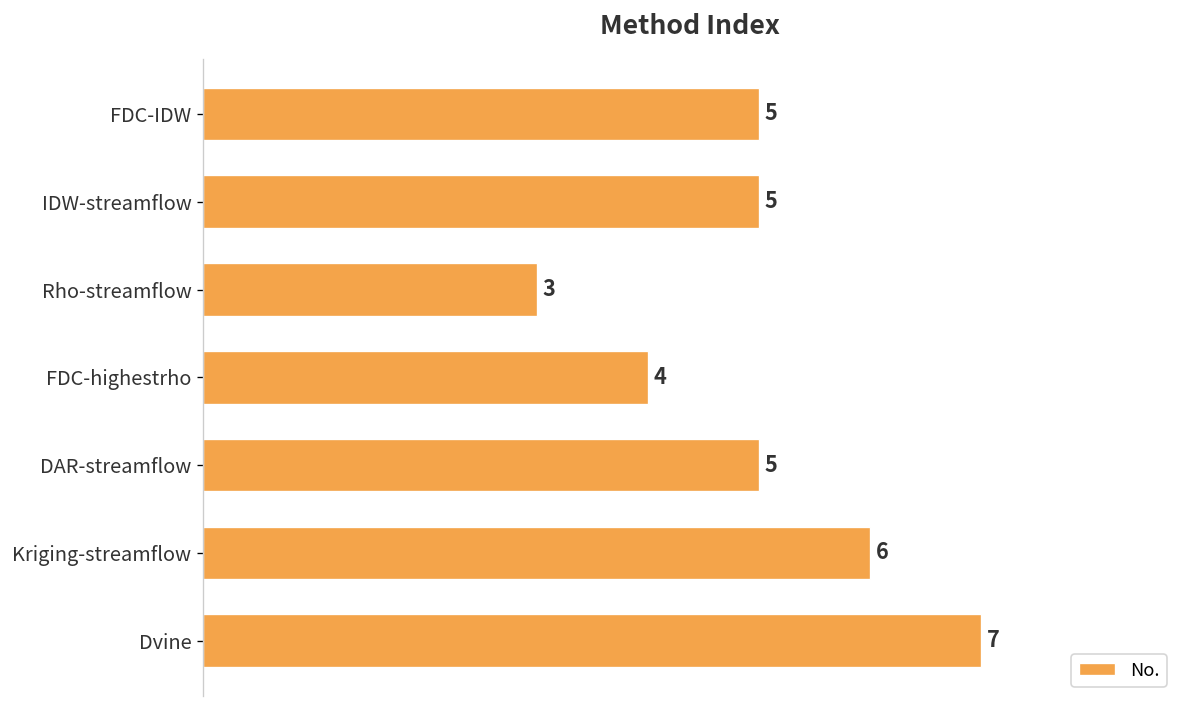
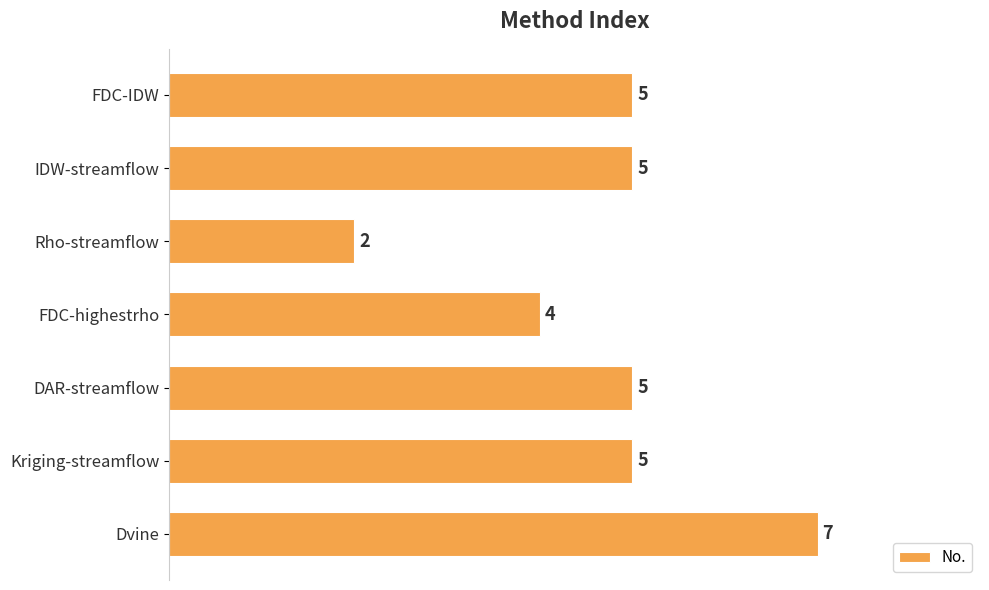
  {
    "FDC-IDW": 5,
    "IDW-streamflow": 5,
-   "Rho-streamflow": 3,
+   "Rho-streamflow": 2,
    "FDC-highestrho": 4,
    "DAR-streamflow": 5,
-   "Kriging-streamflow": 6,
+   "Kriging-streamflow": 5,
    "Dvine": 7
  }
